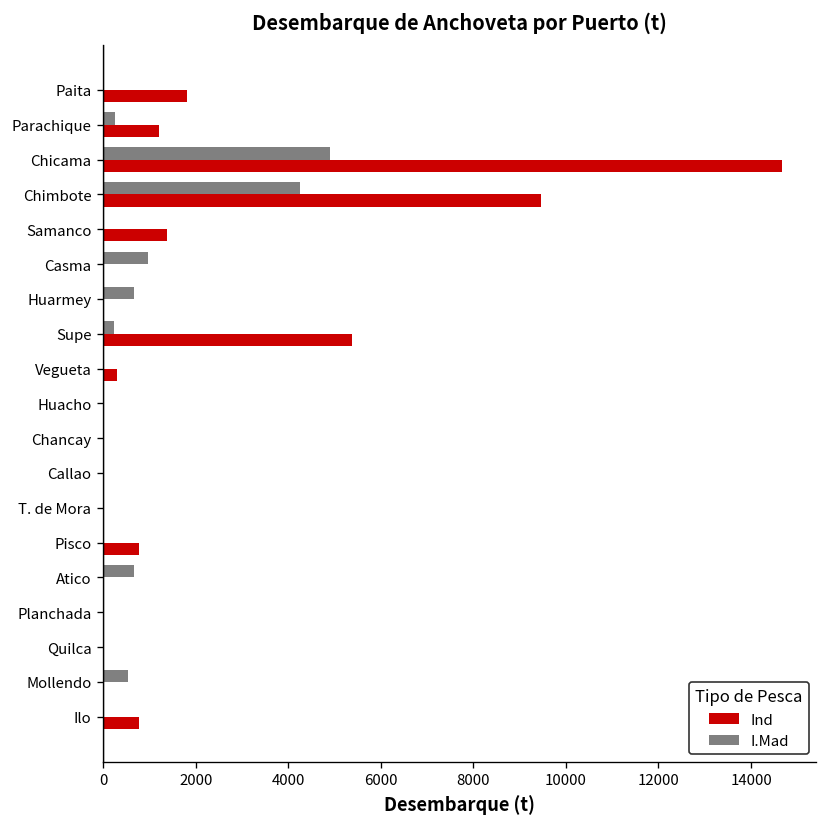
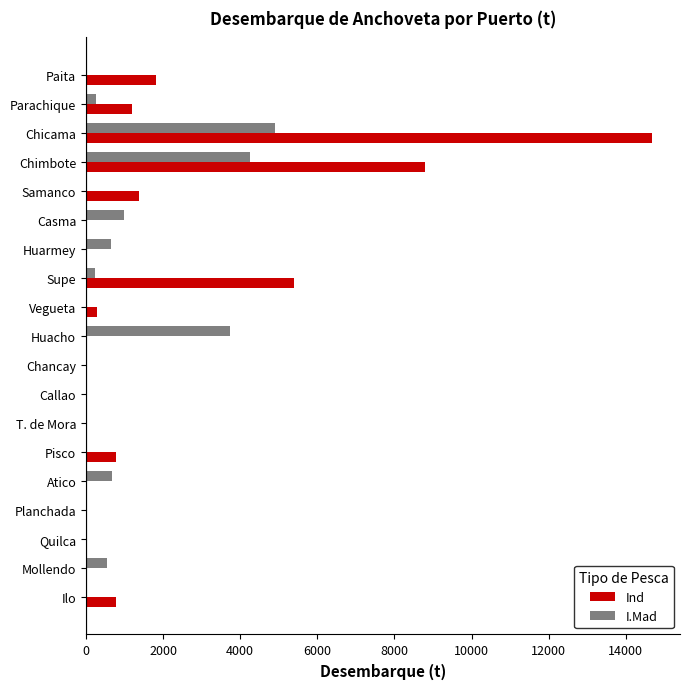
  {
    "Ind": {
      "Paita": 1800,
      "Parachique": 1200,
      "Chicama": 14700,
-     "Chimbote": 9500,
+     "Chimbote": 8800,
      "Samanco": 1400,
      "Casma": 0,
      "Huarmey": 0,
      "Supe": 5400,
      "Vegueta": 300,
      "Huacho": 0,
      "Chancay": 0,
      "Callao": 0,
      "T. de Mora": 0,
      "Pisco": 800,
      "Atico": 0,
      "Planchada": 0,
      "Quilca": 0,
      "Mollendo": 0,
      "Ilo": 800
    },
    "I.Mad": {
      "Paita": 0,
      "Parachique": 300,
      "Chicama": 4900,
      "Chimbote": 4300,
      "Samanco": 0,
      "Casma": 1000,
      "Huarmey": 700,
      "Supe": 200,
      "Vegueta": 0,
-     "Huacho": 0,
+     "Huacho": 3700,
      "Chancay": 0,
      "Callao": 0,
      "T. de Mora": 0,
      "Pisco": 0,
      "Atico": 700,
      "Planchada": 0,
      "Quilca": 0,
      "Mollendo": 500
    }
  }
